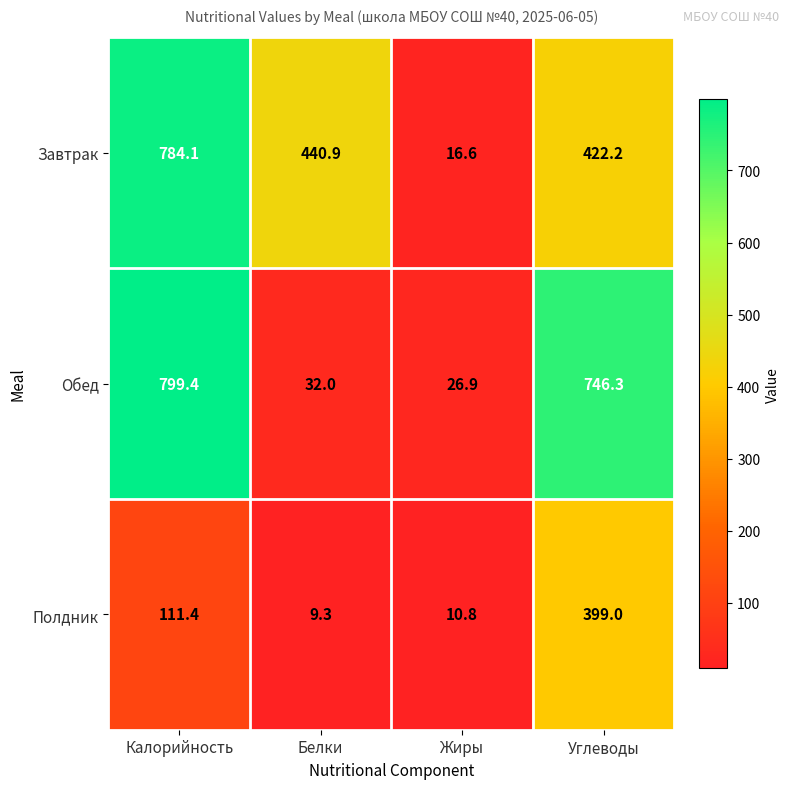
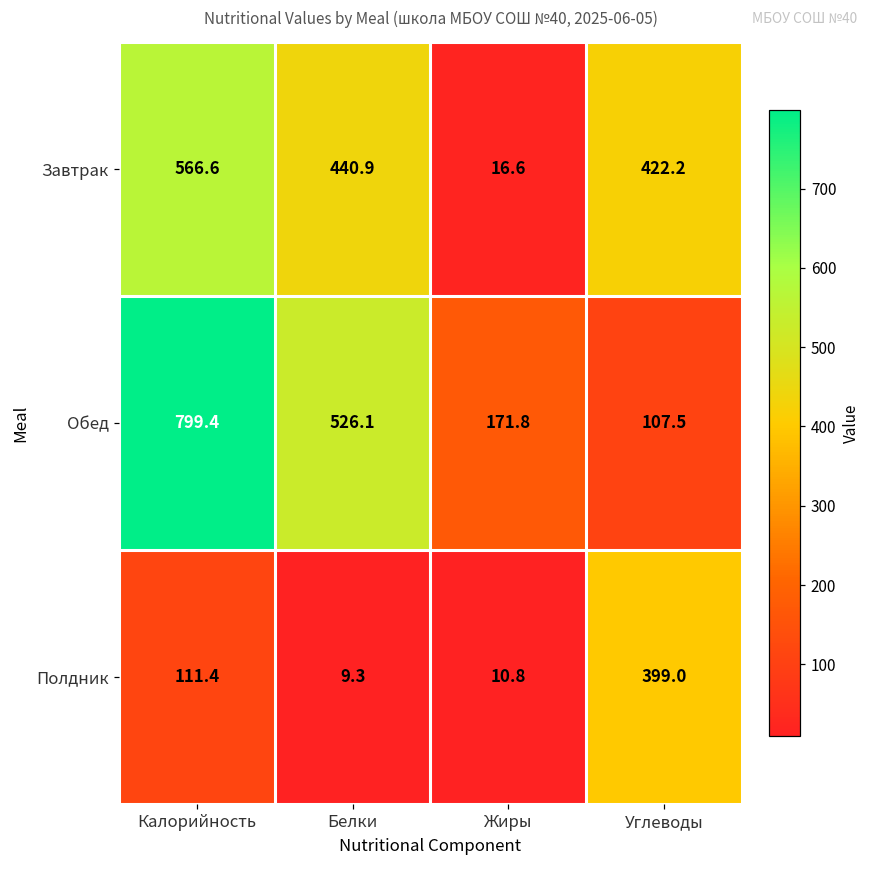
  {
    "Завтрак": {
-     "Калорийность": 784.1,
+     "Калорийность": 566.6,
      "Белки": 440.9,
      "Жиры": 16.6,
      "Углеводы": 422.2
    },
    "Обед": {
      "Калорийность": 799.4,
-     "Белки": 32.0,
-     "Жиры": 26.9,
-     "Углеводы": 746.3
+     "Белки": 526.1,
+     "Жиры": 171.8,
+     "Углеводы": 107.5
    },
    "Полдник": {
      "Калорийность": 111.4,
      "Белки": 9.3,
      "Жиры": 10.8,
      "Углеводы": 399.0
    }
  }
